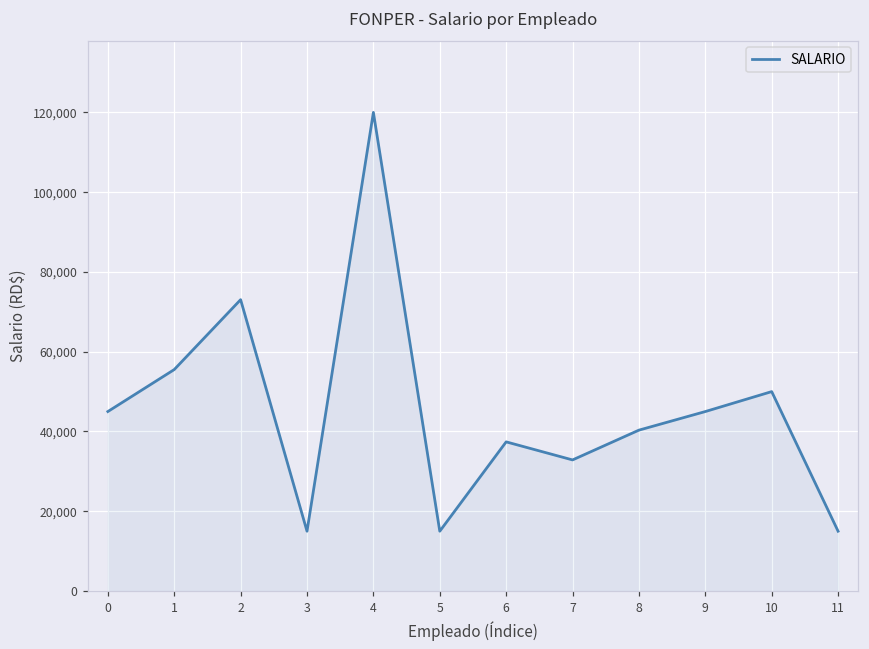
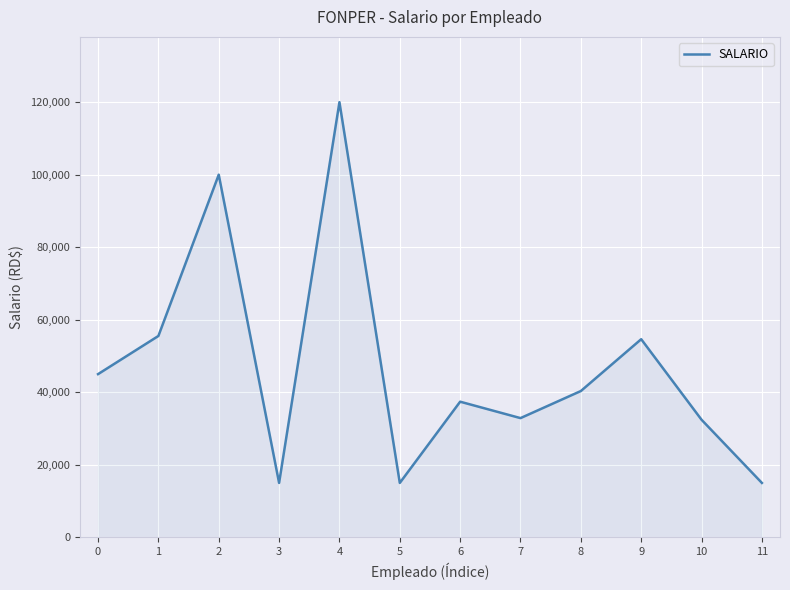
  {
    "0": "45,000",
    "1": "56,000",
-   "2": "73,000",
+   "2": "100,000",
    "3": "15,000",
    "4": "120,000",
    "5": "15,000",
    "6": "37,000",
    "7": "33,000",
    "8": "40,000",
-   "9": "45,000",
-   "10": "50,000",
+   "9": "55,000",
+   "10": "32,000",
    "11": "15,000"
  }
